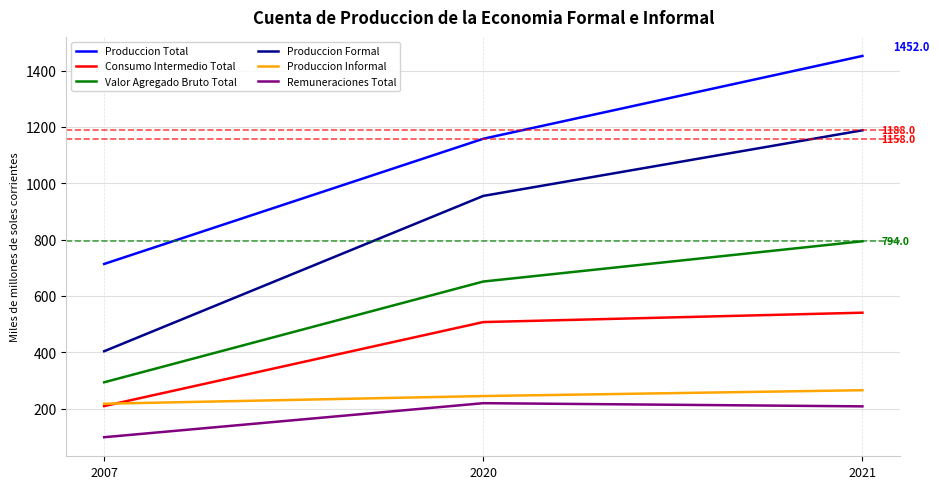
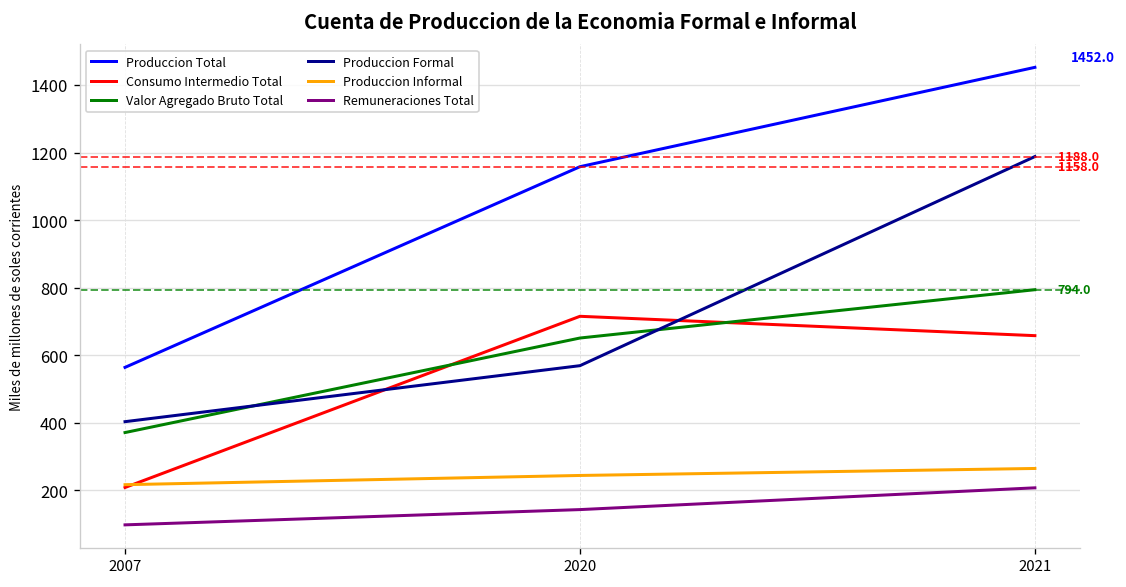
  {
    "Produccion Total": {
-     "2007": 710,
+     "2007": 560,
      "2020": 1160,
      "2021": 1450
    },
    "Consumo Intermedio Total": {
-     "2020": 510,
-     "2021": 540
+     "2020": 720,
+     "2021": 660
    },
    "Valor Agregado Bruto Total": {
-     "2007": 290,
+     "2007": 370,
      "2020": 650
    },
    "Produccion Formal": {
      "2007": 400,
-     "2020": 960
+     "2020": 570
    },
    "Produccion Informal": {
      "2020": 240,
      "2021": 270
    },
    "Remuneraciones Total": {
      "2007": 100,
-     "2020": 220,
+     "2020": 140,
      "2021": 210
    }
  }
